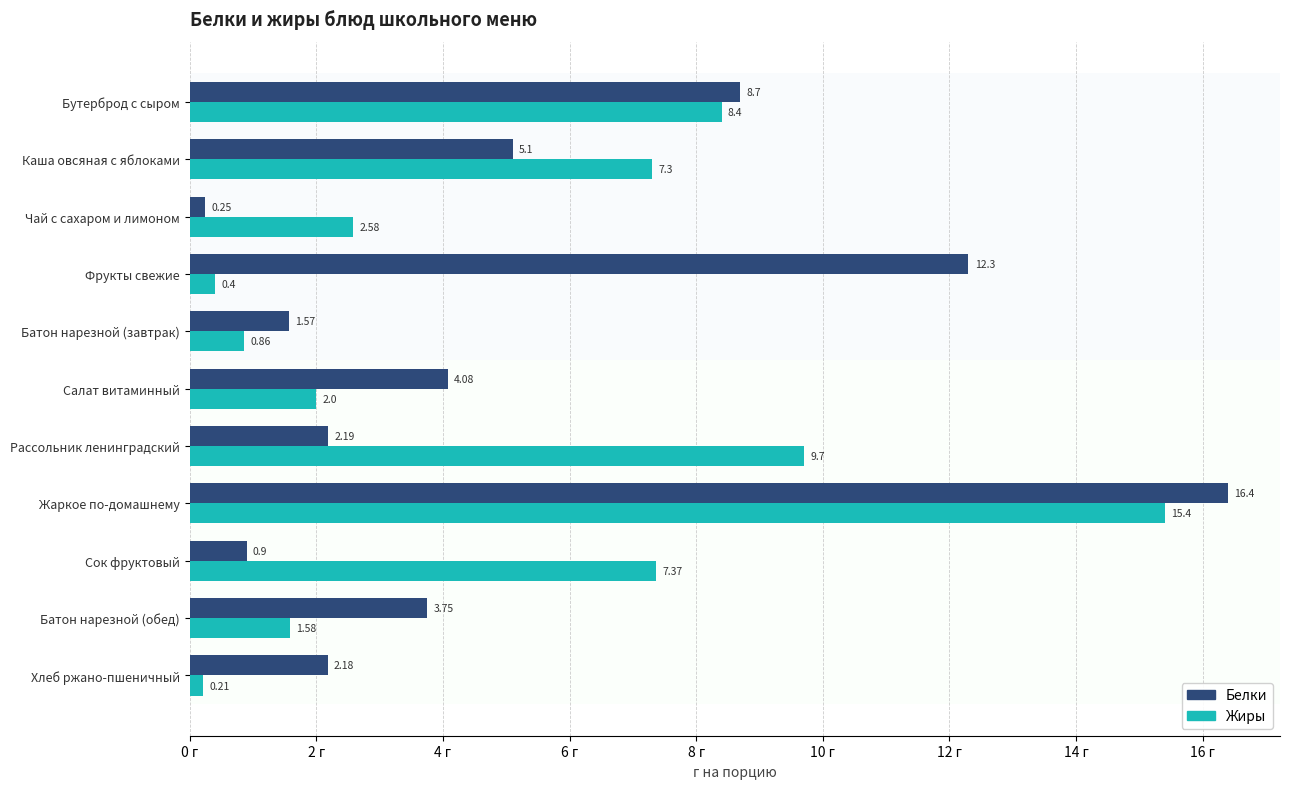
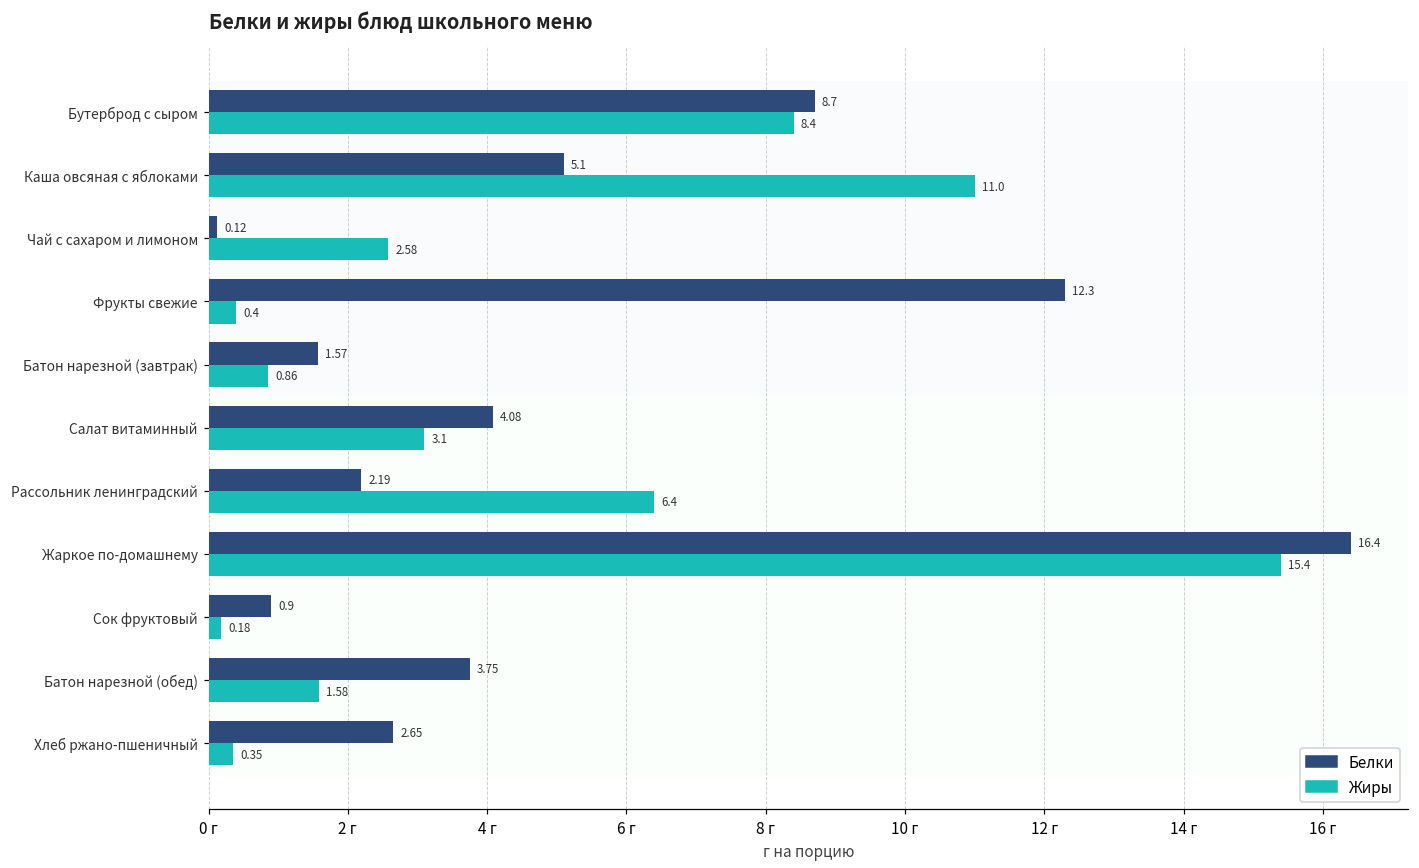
  {
    "Белки": {
      "Бутерброд с сыром": 8.7,
      "Каша овсяная с яблоками": 5.1,
-     "Чай с сахаром и лимоном": 0.25,
+     "Чай с сахаром и лимоном": 0.12,
      "Фрукты свежие": 12.3,
      "Батон нарезной (завтрак)": 1.57,
      "Салат витаминный": 4.08,
      "Рассольник ленинградский": 2.19,
      "Жаркое по-домашнему": 16.4,
      "Сок фруктовый": 0.9,
      "Батон нарезной (обед)": 3.75,
-     "Хлеб ржано-пшеничный": 2.18
+     "Хлеб ржано-пшеничный": 2.65
    },
    "Жиры": {
      "Бутерброд с сыром": 8.4,
-     "Каша овсяная с яблоками": 7.3,
+     "Каша овсяная с яблоками": 11.0,
      "Чай с сахаром и лимоном": 2.58,
      "Фрукты свежие": 0.4,
      "Батон нарезной (завтрак)": 0.86,
-     "Салат витаминный": 2.0,
-     "Рассольник ленинградский": 9.7,
+     "Салат витаминный": 3.1,
+     "Рассольник ленинградский": 6.4,
      "Жаркое по-домашнему": 15.4,
-     "Сок фруктовый": 7.37,
+     "Сок фруктовый": 0.18,
      "Батон нарезной (обед)": 1.58,
-     "Хлеб ржано-пшеничный": 0.21
+     "Хлеб ржано-пшеничный": 0.35
    }
  }
